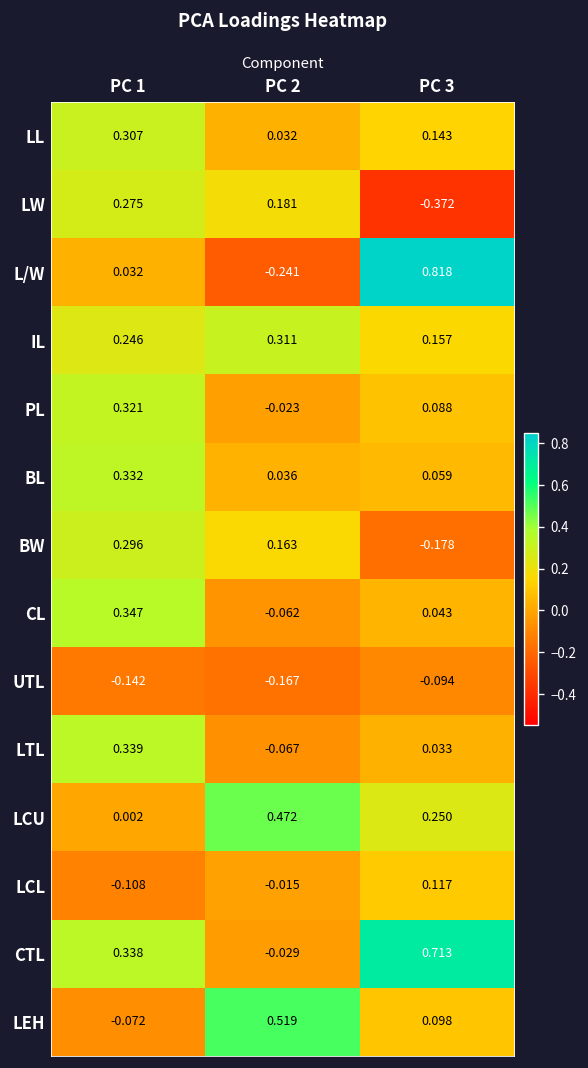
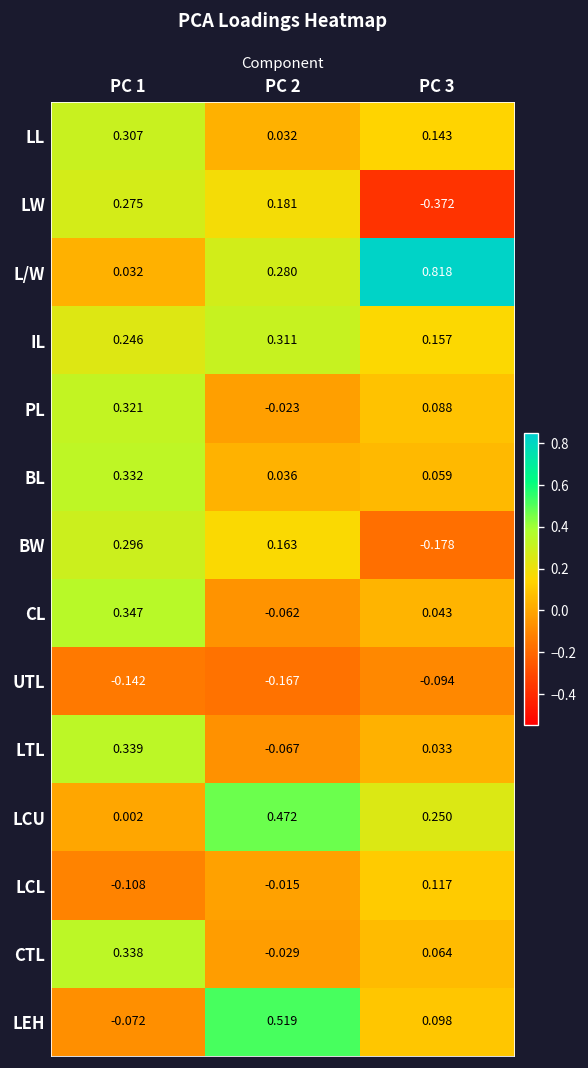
  {
    "LL": {
      "PC 1": 0.307,
      "PC 2": 0.032,
      "PC 3": 0.143
    },
    "LW": {
      "PC 1": 0.275,
      "PC 2": 0.181,
      "PC 3": -0.372
    },
    "L/W": {
      "PC 1": 0.032,
-     "PC 2": -0.241,
+     "PC 2": 0.280,
      "PC 3": 0.818
    },
    "IL": {
      "PC 1": 0.246,
      "PC 2": 0.311,
      "PC 3": 0.157
    },
    "PL": {
      "PC 1": 0.321,
      "PC 2": -0.023,
      "PC 3": 0.088
    },
    "BL": {
      "PC 1": 0.332,
      "PC 2": 0.036,
      "PC 3": 0.059
    },
    "BW": {
      "PC 1": 0.296,
      "PC 2": 0.163,
      "PC 3": -0.178
    },
    "CL": {
      "PC 1": 0.347,
      "PC 2": -0.062,
      "PC 3": 0.043
    },
    "UTL": {
      "PC 1": -0.142,
      "PC 2": -0.167,
      "PC 3": -0.094
    },
    "LTL": {
      "PC 1": 0.339,
      "PC 2": -0.067,
      "PC 3": 0.033
    },
    "LCU": {
      "PC 1": 0.002,
      "PC 2": 0.472,
      "PC 3": 0.250
    },
    "LCL": {
      "PC 1": -0.108,
      "PC 2": -0.015,
      "PC 3": 0.117
    },
    "CTL": {
      "PC 1": 0.338,
      "PC 2": -0.029,
-     "PC 3": 0.713
+     "PC 3": 0.064
    },
    "LEH": {
      "PC 1": -0.072,
      "PC 2": 0.519,
      "PC 3": 0.098
    }
  }
